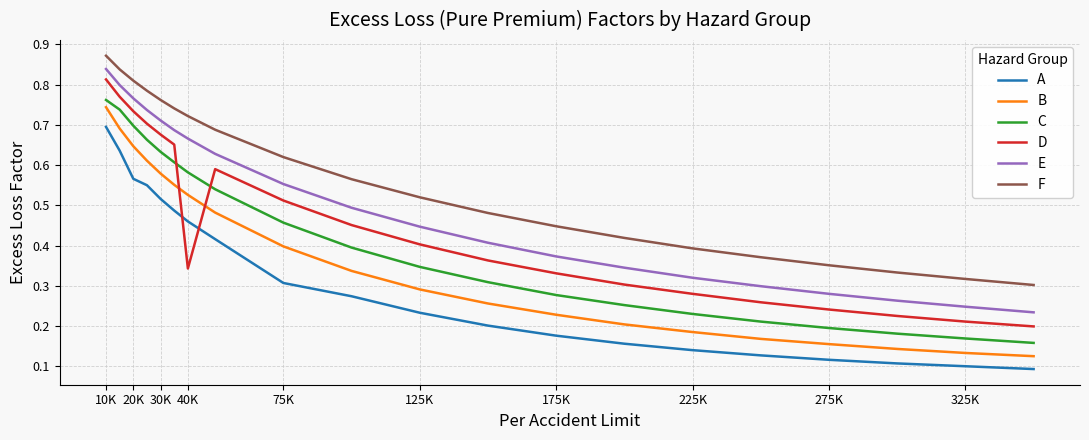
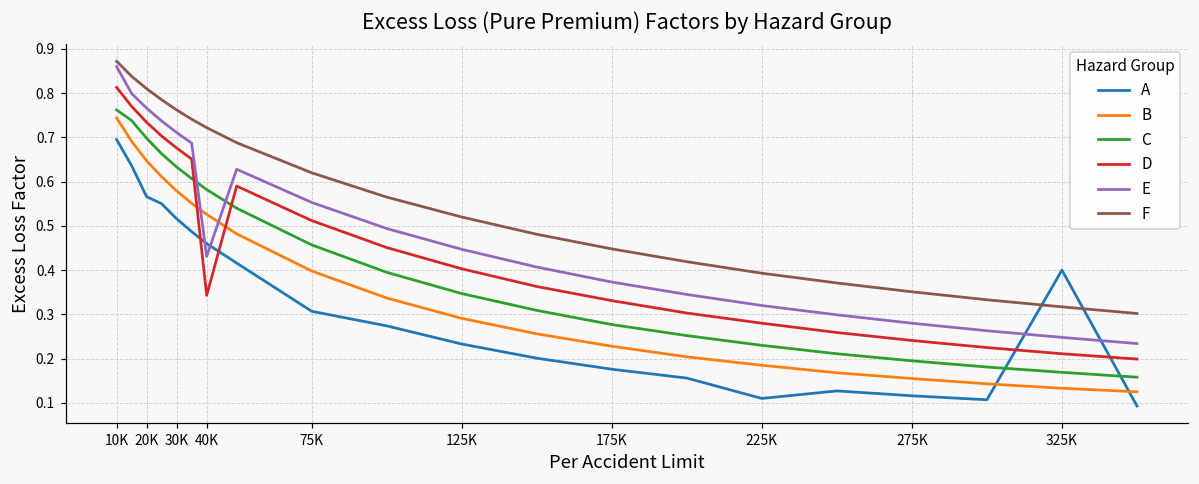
  {
    "A": {
      "10K": 0.70,
      "20K": 0.57,
      "30K": 0.52,
      "40K": 0.46,
      "75K": 0.31,
      "125K": 0.23,
      "175K": 0.18,
-     "225K": 0.14,
+     "225K": 0.11,
      "275K": 0.12,
-     "325K": 0.1
+     "325K": 0.4
    },
    "B": {
      "10K": 0.74,
      "20K": 0.65,
      "30K": 0.58,
      "40K": 0.53,
      "75K": 0.40,
      "125K": 0.29,
      "175K": 0.23,
      "225K": 0.19,
      "275K": 0.16,
      "325K": 0.13
    },
    "C": {
      "10K": 0.76,
      "20K": 0.70,
      "30K": 0.63,
      "40K": 0.58,
      "75K": 0.46,
      "125K": 0.35,
      "175K": 0.28,
      "225K": 0.23,
      "275K": 0.20,
      "325K": 0.17
    },
    "D": {
      "10K": 0.81,
      "20K": 0.73,
      "30K": 0.68,
      "40K": 0.34,
      "75K": 0.51,
      "125K": 0.40,
      "175K": 0.33,
      "225K": 0.28,
      "275K": 0.24,
      "325K": 0.21
    },
    "E": {
-     "10K": 0.84,
+     "10K": 0.86,
      "20K": 0.77,
      "30K": 0.71,
-     "40K": 0.67,
+     "40K": 0.43,
      "75K": 0.55,
      "125K": 0.45,
      "175K": 0.37,
      "225K": 0.32,
      "275K": 0.28,
      "325K": 0.25
    },
    "F": {
      "10K": 0.87,
      "20K": 0.81,
      "30K": 0.76,
      "40K": 0.72,
      "75K": 0.62,
      "125K": 0.52,
      "175K": 0.45,
      "225K": 0.39,
      "275K": 0.35,
      "325K": 0.32
    }
  }
